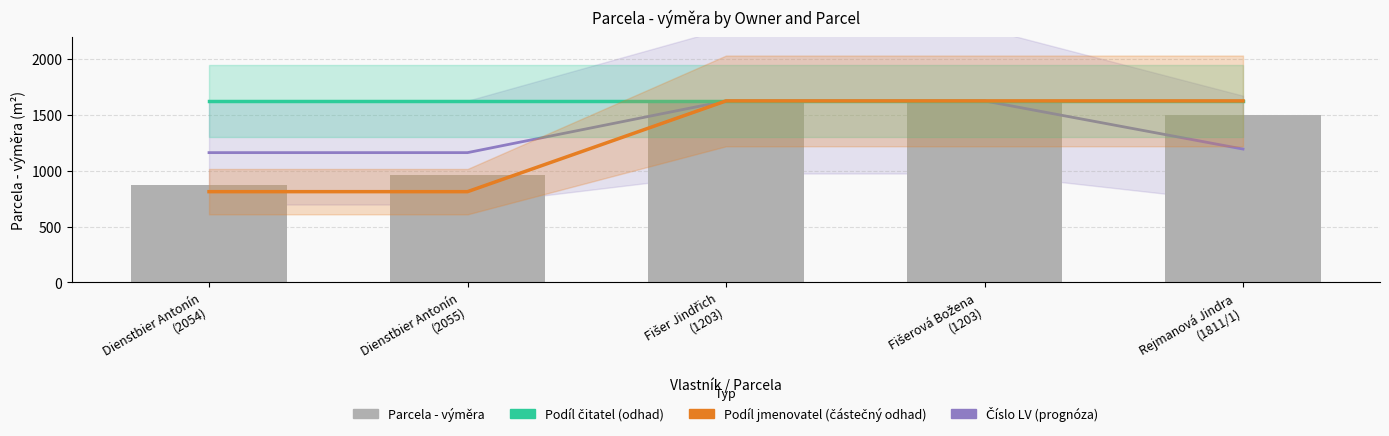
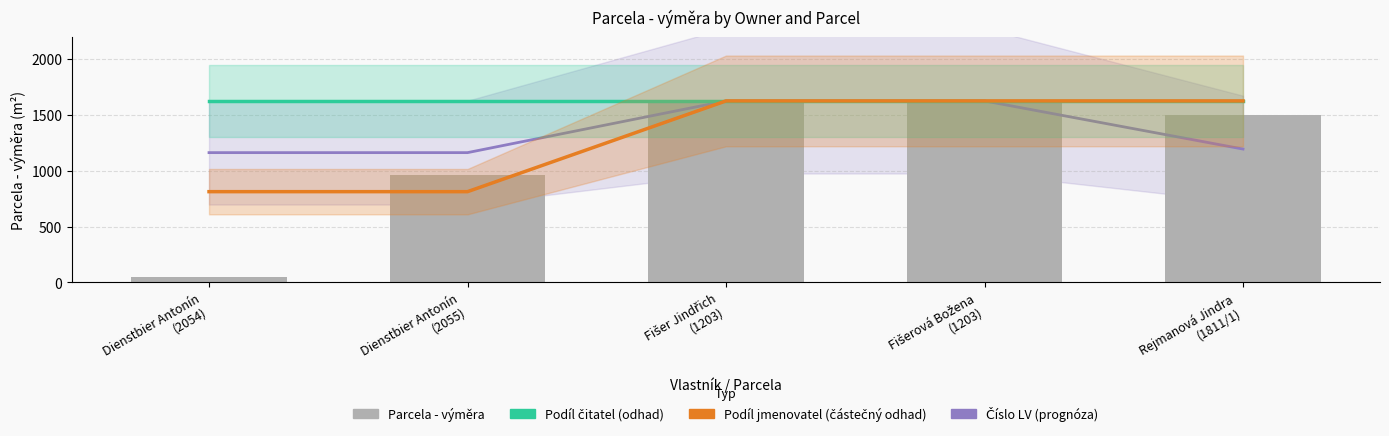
  {
    "Parcela - výměra": {
-     "Dienstbier Antonín (2054)": 870,
+     "Dienstbier Antonín (2054)": 50,
      "Dienstbier Antonín (2055)": 960,
      "Fišer Jindřich (1203)": 1620,
      "Fišerová Božena (1203)": 1620,
      "Rejmanová Jindra (1811/1)": 1500
    }
  }
